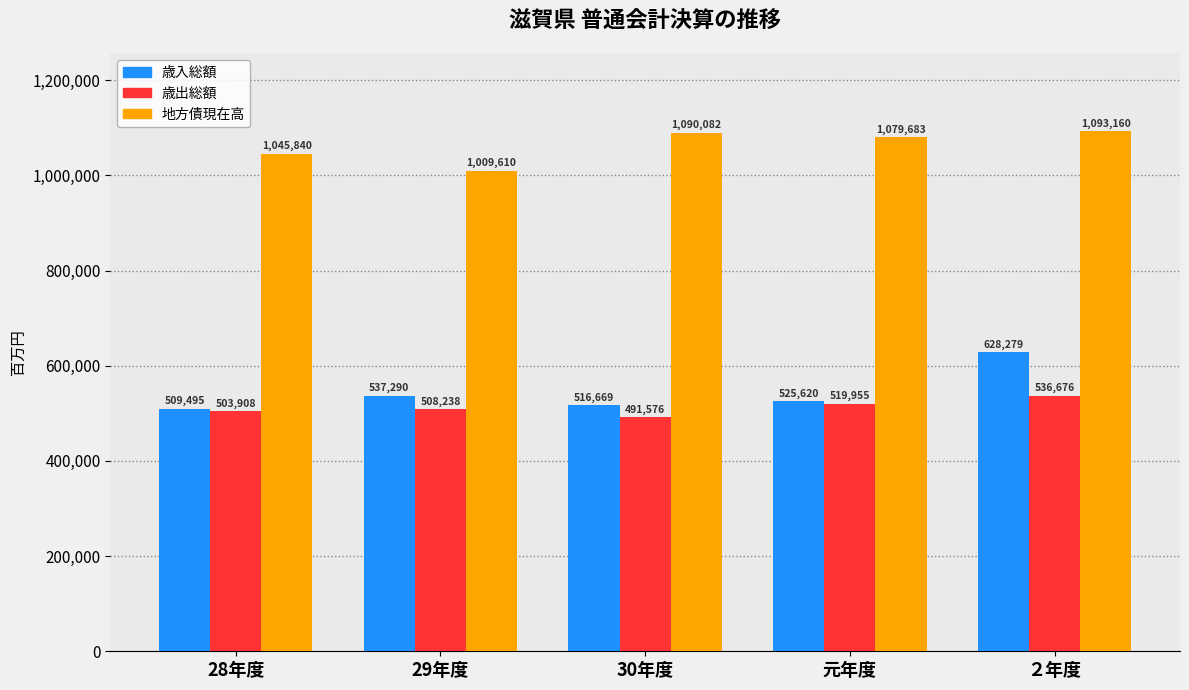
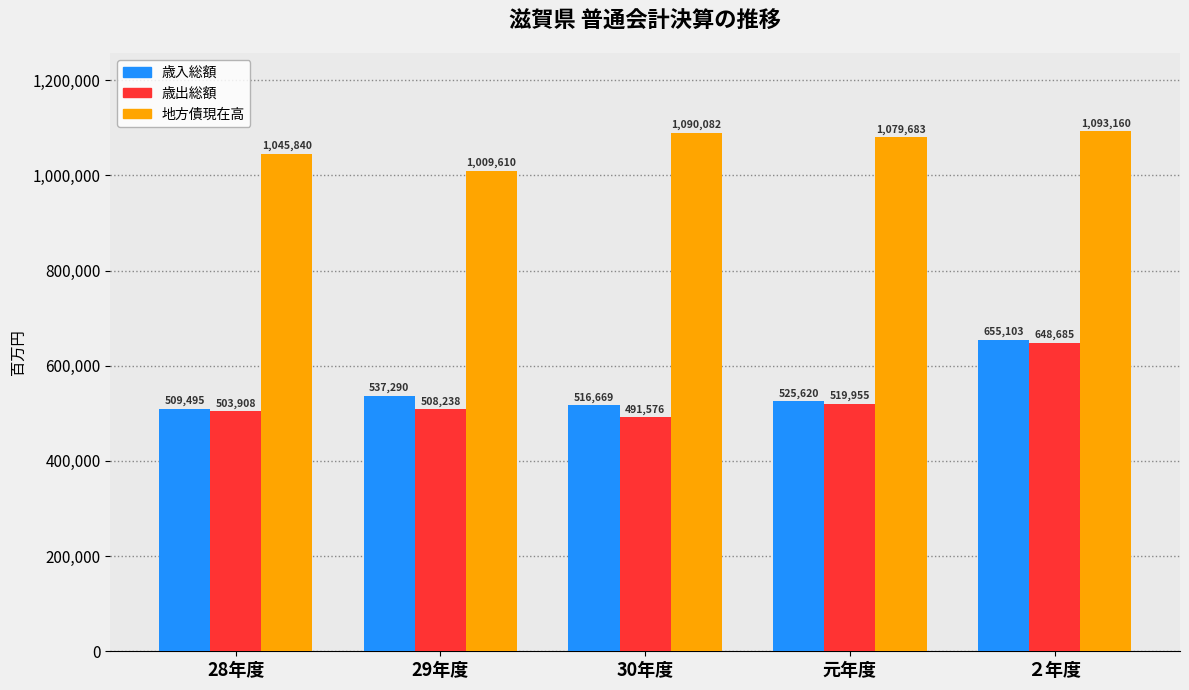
  {
    "歳入総額": {
      "28年度": "509,495",
      "29年度": "537,290",
      "30年度": "516,669",
      "元年度": "525,620",
-     "２年度": "628,279"
+     "２年度": "655,103"
    },
    "歳出総額": {
      "28年度": "503,908",
      "29年度": "508,238",
      "30年度": "491,576",
      "元年度": "519,955",
-     "２年度": "536,676"
+     "２年度": "648,685"
    },
    "地方債現在高": {
      "28年度": "1,045,840",
      "29年度": "1,009,610",
      "30年度": "1,090,082",
      "元年度": "1,079,683",
      "２年度": "1,093,160"
    }
  }
